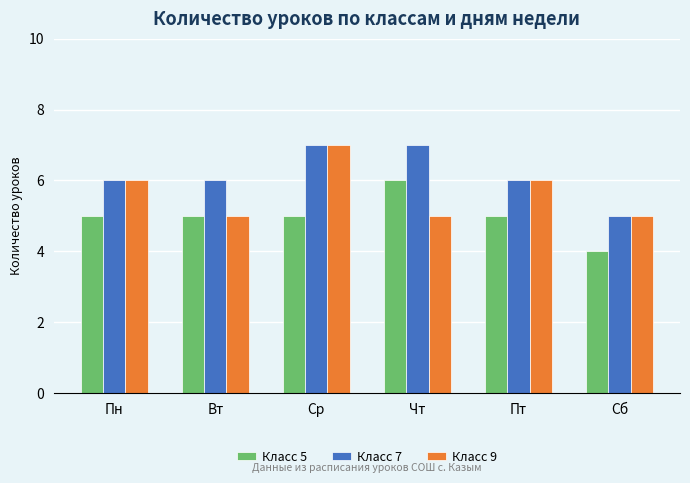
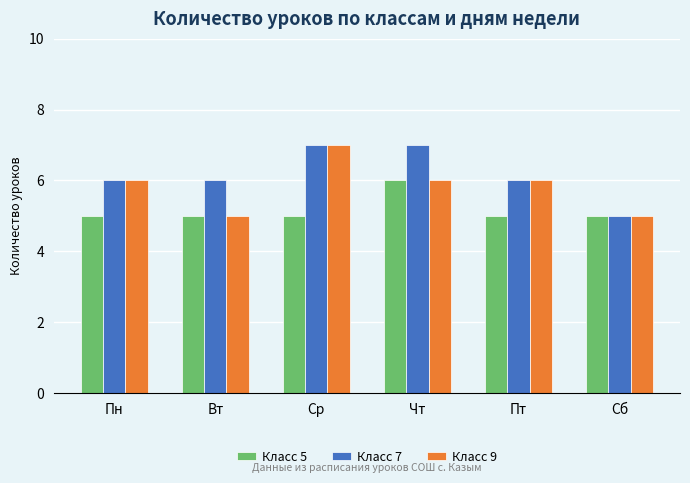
  {
    "Класс 5": {
      "Пн": 5,
      "Вт": 5,
      "Ср": 5,
      "Чт": 6,
      "Пт": 5,
-     "Сб": 4
+     "Сб": 5
    },
    "Класс 7": {
      "Пн": 6,
      "Вт": 6,
      "Ср": 7,
      "Чт": 7,
      "Пт": 6,
      "Сб": 5
    },
    "Класс 9": {
      "Пн": 6,
      "Вт": 5,
      "Ср": 7,
-     "Чт": 5,
+     "Чт": 6,
      "Пт": 6,
      "Сб": 5
    }
  }
